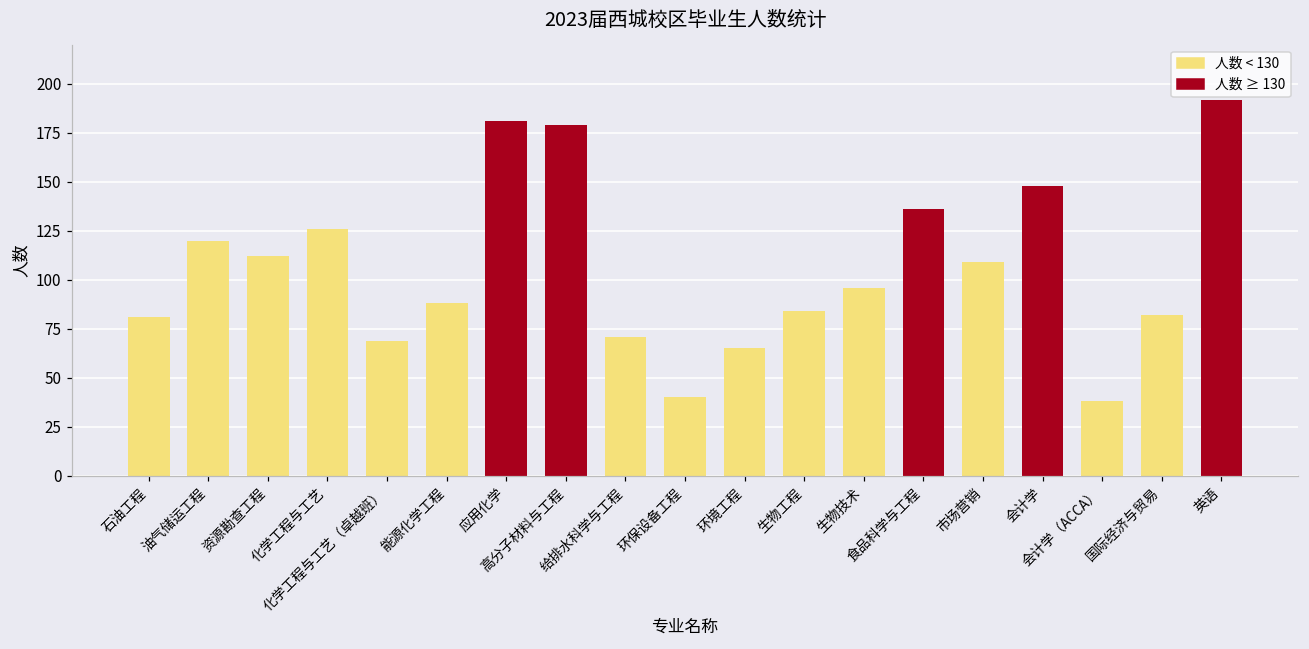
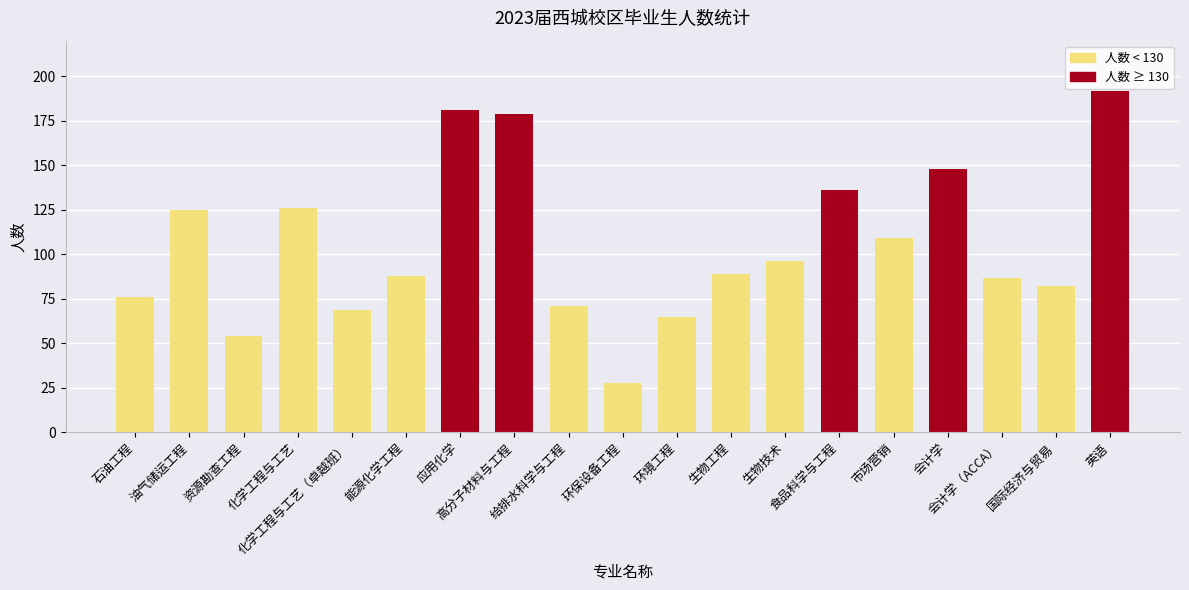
  {
-   "石油工程": 81,
-   "油气储运工程": 120,
-   "资源勘查工程": 112,
+   "石油工程": 76,
+   "油气储运工程": 125,
+   "资源勘查工程": 54,
    "化学工程与工艺": 126,
    "化学工程与工艺（卓越班）": 69,
    "能源化学工程": 88,
    "应用化学": 181,
    "高分子材料与工程": 179,
    "给排水科学与工程": 71,
-   "环保设备工程": 40,
+   "环保设备工程": 28,
    "环境工程": 65,
-   "生物工程": 84,
+   "生物工程": 89,
    "生物技术": 96,
    "食品科学与工程": 136,
    "市场营销": 109,
    "会计学": 148,
-   "会计学（ACCA）": 38,
+   "会计学（ACCA）": 87,
    "国际经济与贸易": 82,
    "英语": 192
  }
